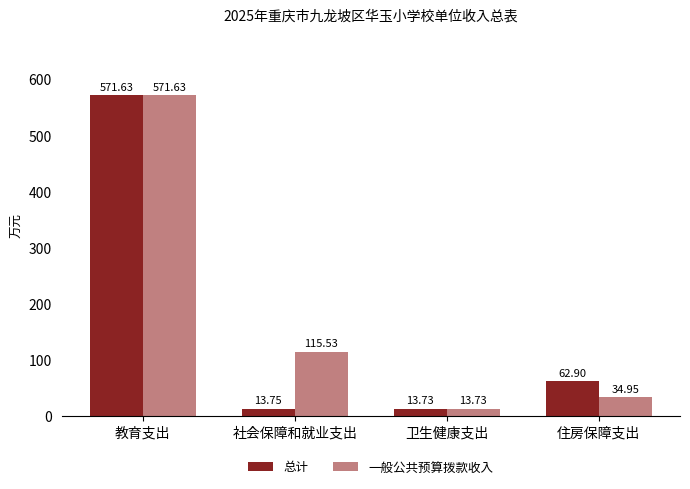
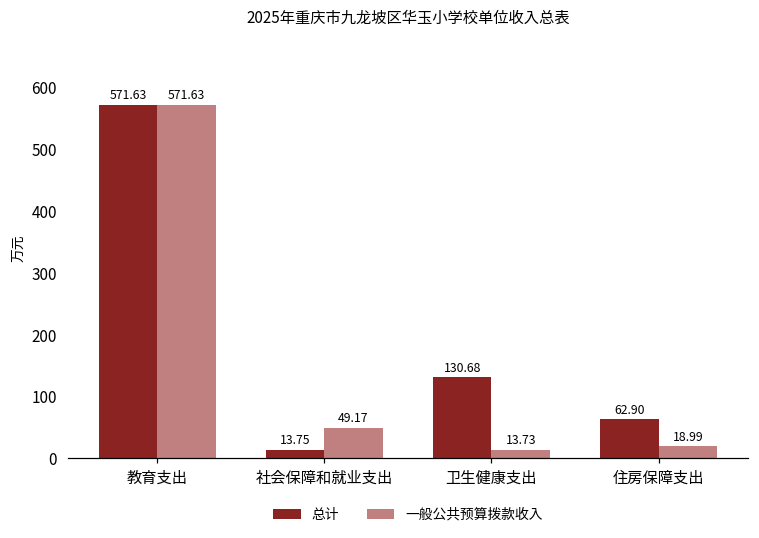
  {
    "总计": {
      "教育支出": 571.63,
      "社会保障和就业支出": 13.75,
-     "卫生健康支出": 13.73,
+     "卫生健康支出": 130.68,
      "住房保障支出": 62.90
    },
    "一般公共预算拨款收入": {
      "教育支出": 571.63,
-     "社会保障和就业支出": 115.53,
+     "社会保障和就业支出": 49.17,
      "卫生健康支出": 13.73,
-     "住房保障支出": 34.95
+     "住房保障支出": 18.99
    }
  }
